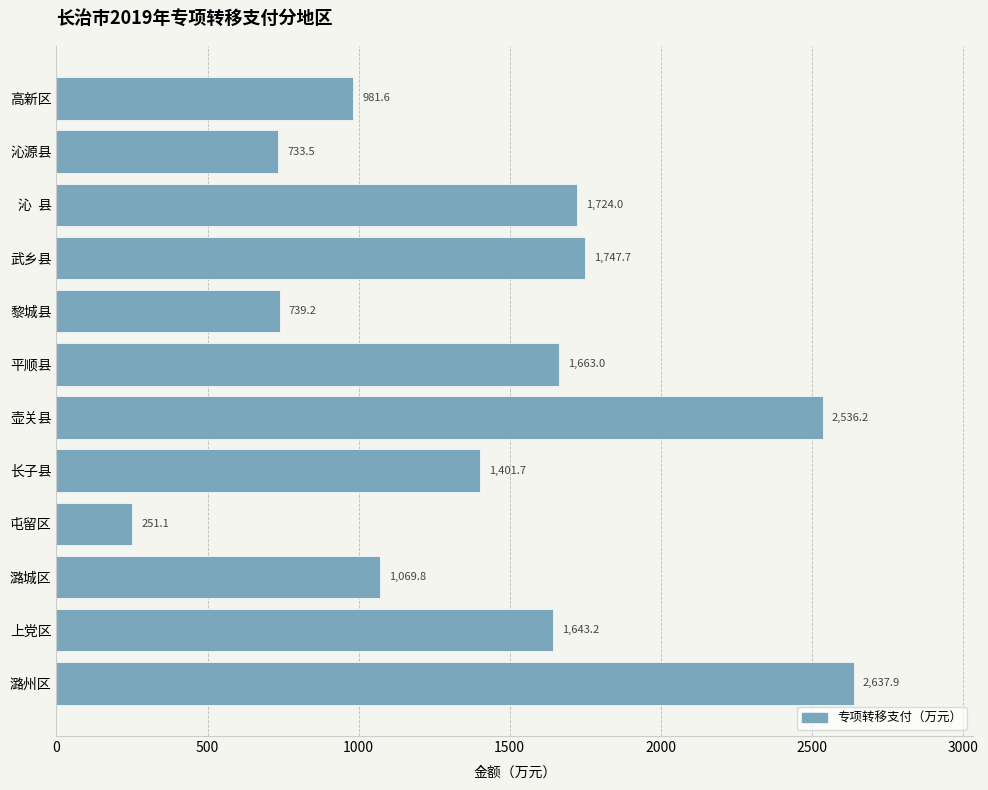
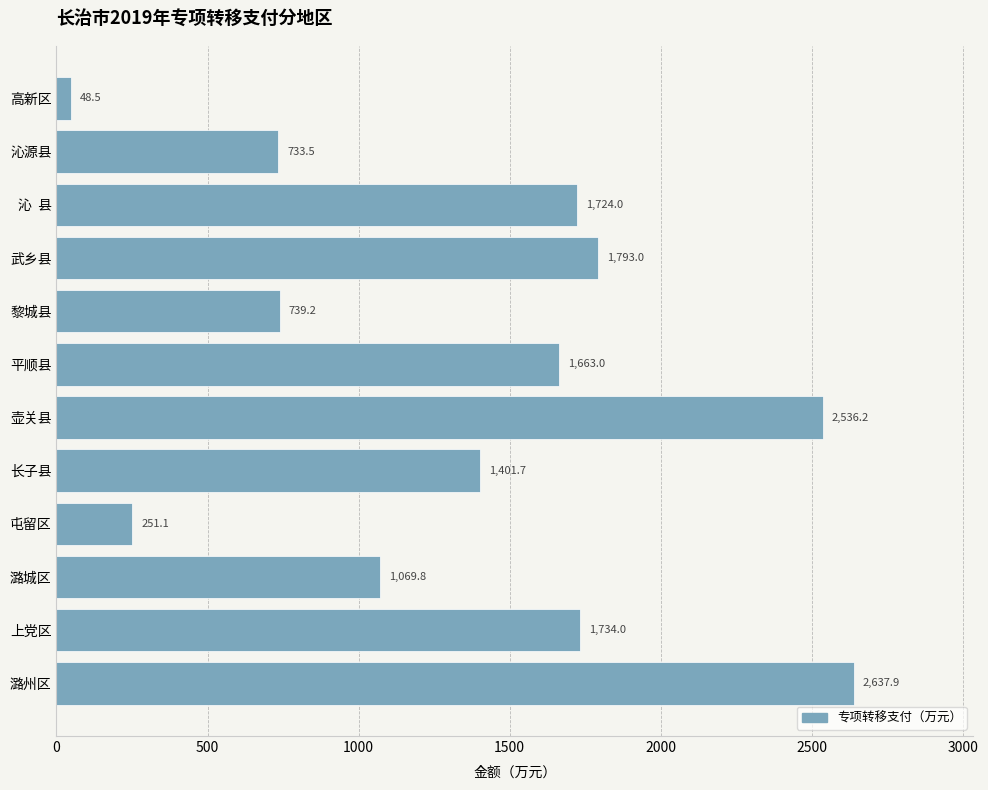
  {
-   "高新区": "981.6",
+   "高新区": "48.5",
    "沁源县": "733.5",
    "沁 县": "1,724.0",
-   "武乡县": "1,747.7",
+   "武乡县": "1,793.0",
    "黎城县": "739.2",
    "平顺县": "1,663.0",
    "壶关县": "2,536.2",
    "长子县": "1,401.7",
    "屯留区": "251.1",
    "潞城区": "1,069.8",
-   "上党区": "1,643.2",
+   "上党区": "1,734.0",
    "潞州区": "2,637.9"
  }
